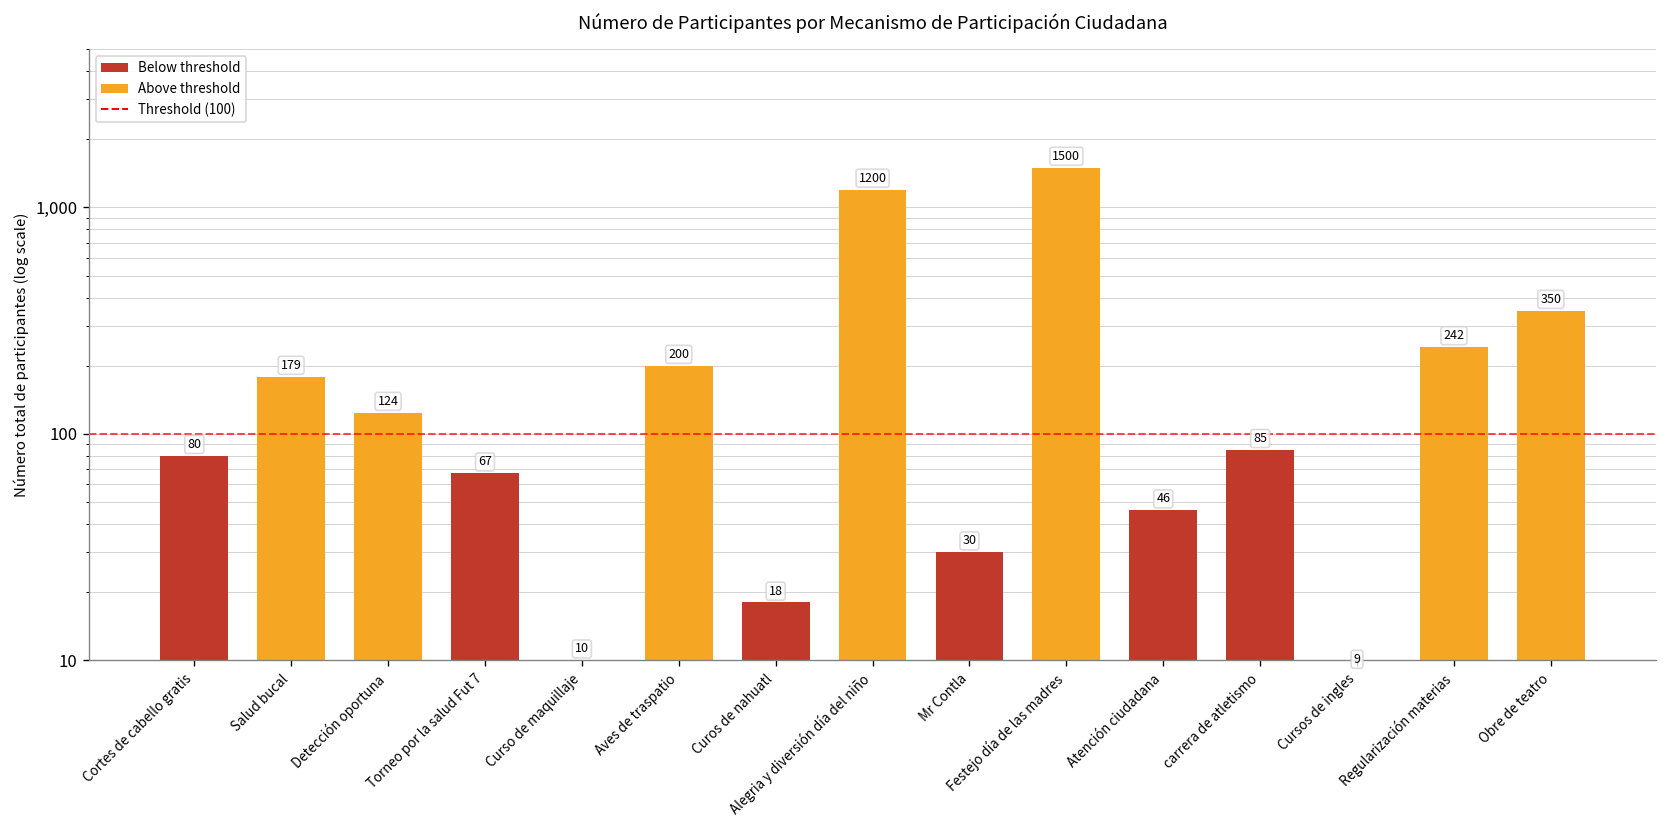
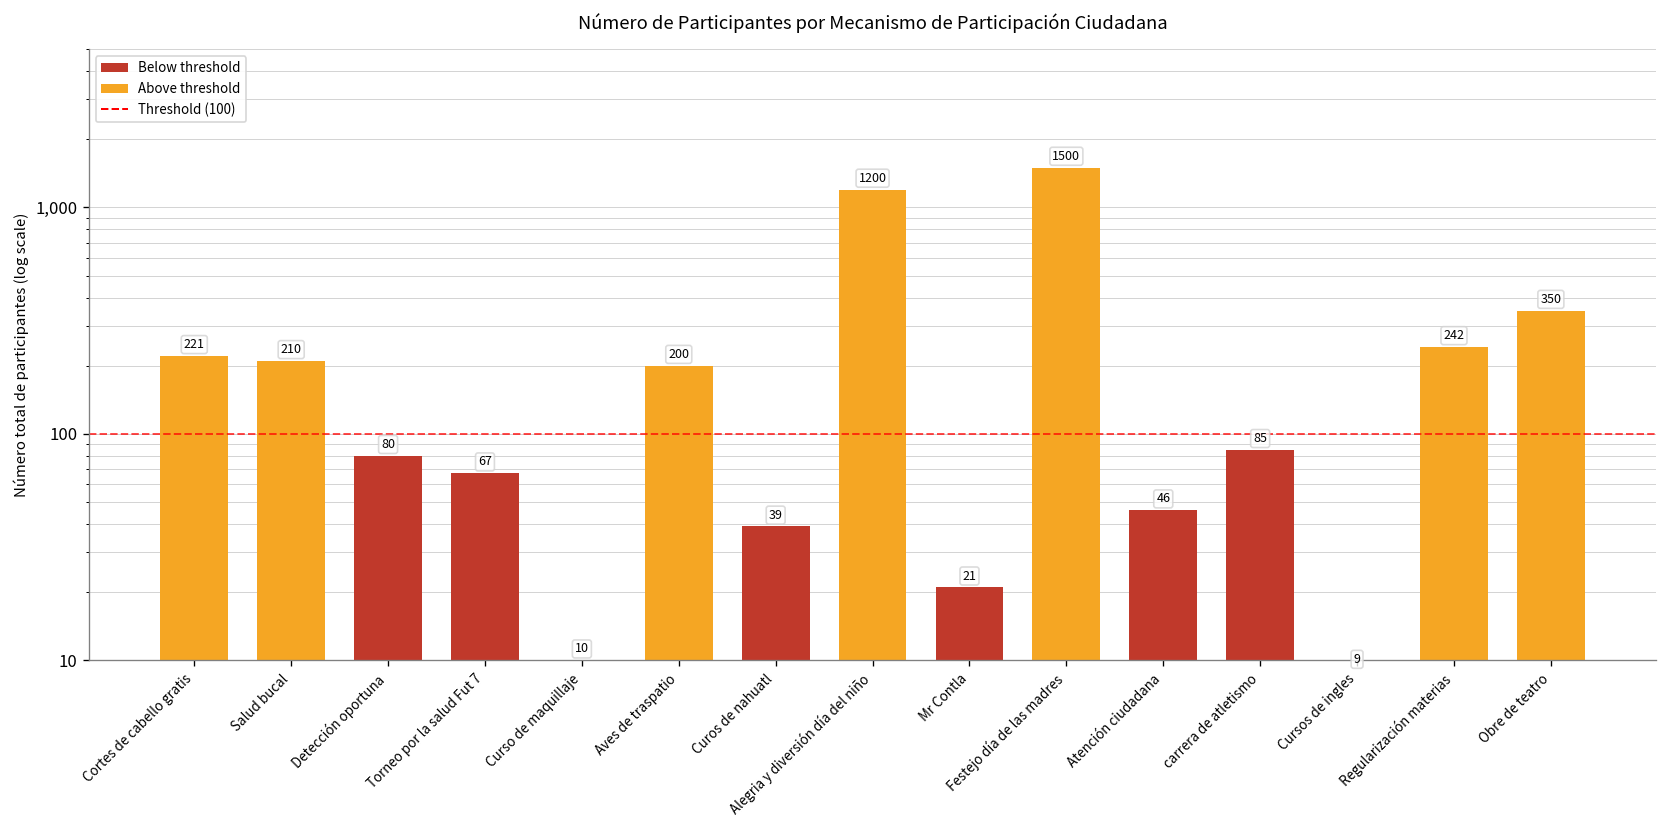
  {
-   "Cortes de cabello gratis": 80,
-   "Salud bucal": 179,
-   "Detección oportuna": 124,
-   "Curos de nahuatl": 18,
-   "Mr Contla": 30
+   "Cortes de cabello gratis": 221,
+   "Salud bucal": 210,
+   "Detección oportuna": 80,
+   "Curos de nahuatl": 39,
+   "Mr Contla": 21
  }
